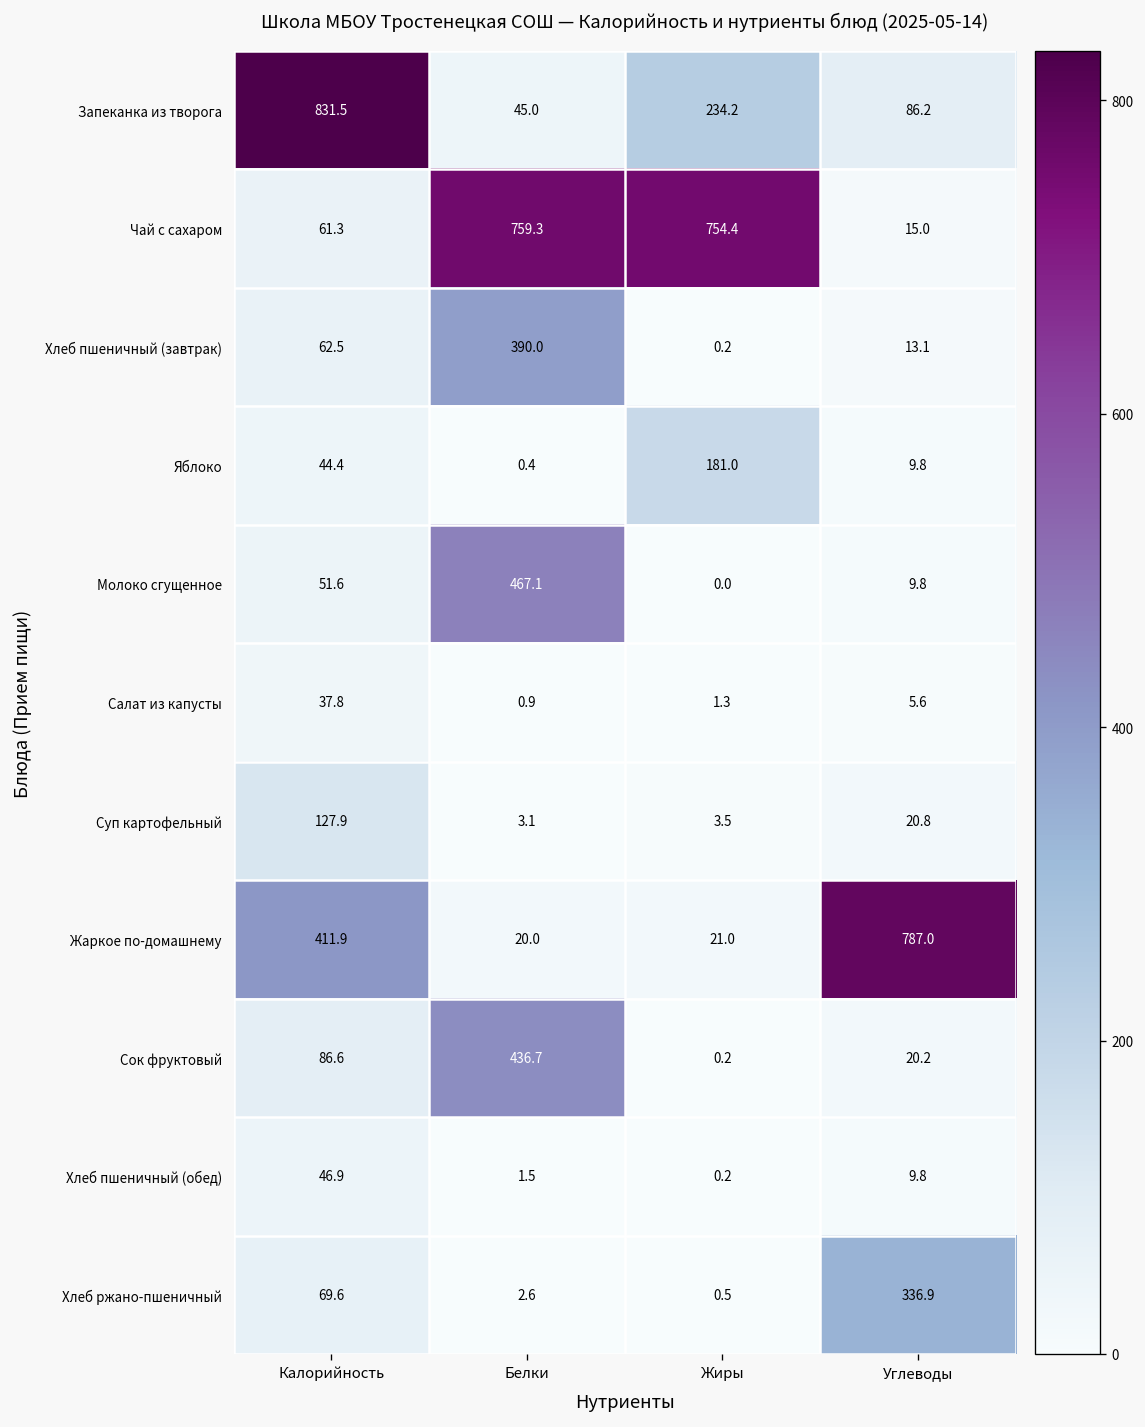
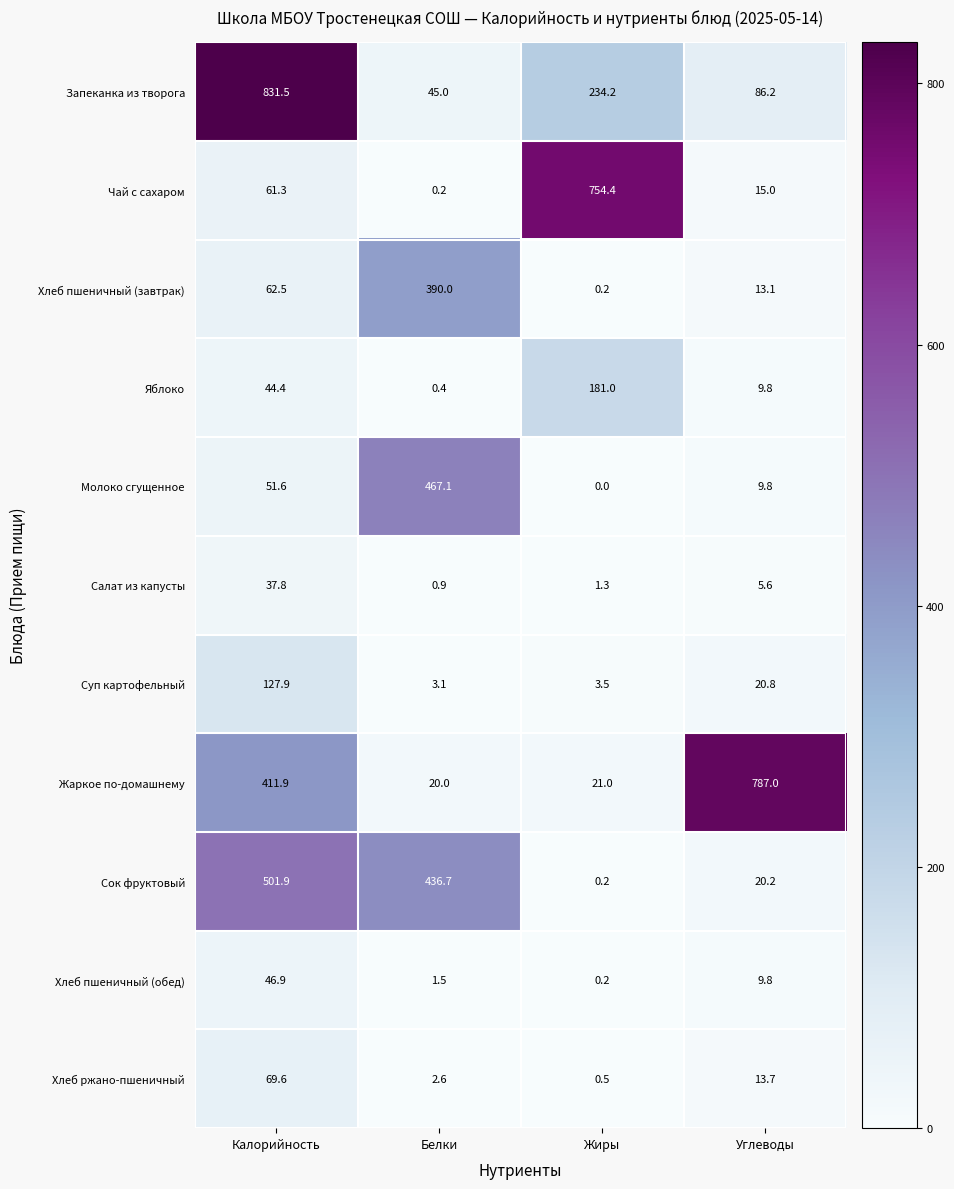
  {
    "Запеканка из творога": {
      "Калорийность": 831.5,
      "Белки": 45.0,
      "Жиры": 234.2,
      "Углеводы": 86.2
    },
    "Чай с сахаром": {
      "Калорийность": 61.3,
-     "Белки": 759.3,
+     "Белки": 0.2,
      "Жиры": 754.4,
      "Углеводы": 15.0
    },
    "Хлеб пшеничный (завтрак)": {
      "Калорийность": 62.5,
      "Белки": 390.0,
      "Жиры": 0.2,
      "Углеводы": 13.1
    },
    "Яблоко": {
      "Калорийность": 44.4,
      "Белки": 0.4,
      "Жиры": 181.0,
      "Углеводы": 9.8
    },
    "Молоко сгущенное": {
      "Калорийность": 51.6,
      "Белки": 467.1,
      "Жиры": 0.0,
      "Углеводы": 9.8
    },
    "Салат из капусты": {
      "Калорийность": 37.8,
      "Белки": 0.9,
      "Жиры": 1.3,
      "Углеводы": 5.6
    },
    "Суп картофельный": {
      "Калорийность": 127.9,
      "Белки": 3.1,
      "Жиры": 3.5,
      "Углеводы": 20.8
    },
    "Жаркое по-домашнему": {
      "Калорийность": 411.9,
      "Белки": 20.0,
      "Жиры": 21.0,
      "Углеводы": 787.0
    },
    "Сок фруктовый": {
-     "Калорийность": 86.6,
+     "Калорийность": 501.9,
      "Белки": 436.7,
      "Жиры": 0.2,
      "Углеводы": 20.2
    },
    "Хлеб пшеничный (обед)": {
      "Калорийность": 46.9,
      "Белки": 1.5,
      "Жиры": 0.2,
      "Углеводы": 9.8
    },
    "Хлеб ржано-пшеничный": {
      "Калорийность": 69.6,
      "Белки": 2.6,
      "Жиры": 0.5,
-     "Углеводы": 336.9
+     "Углеводы": 13.7
    }
  }
